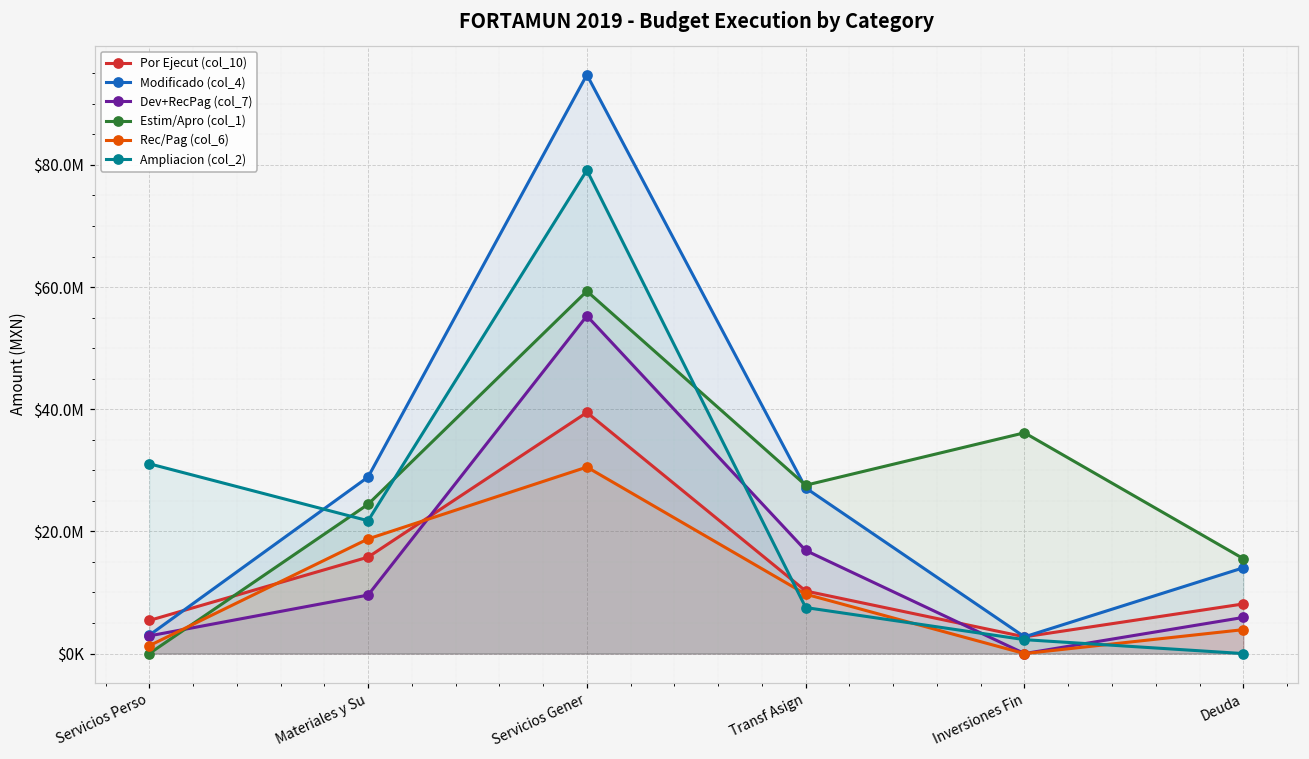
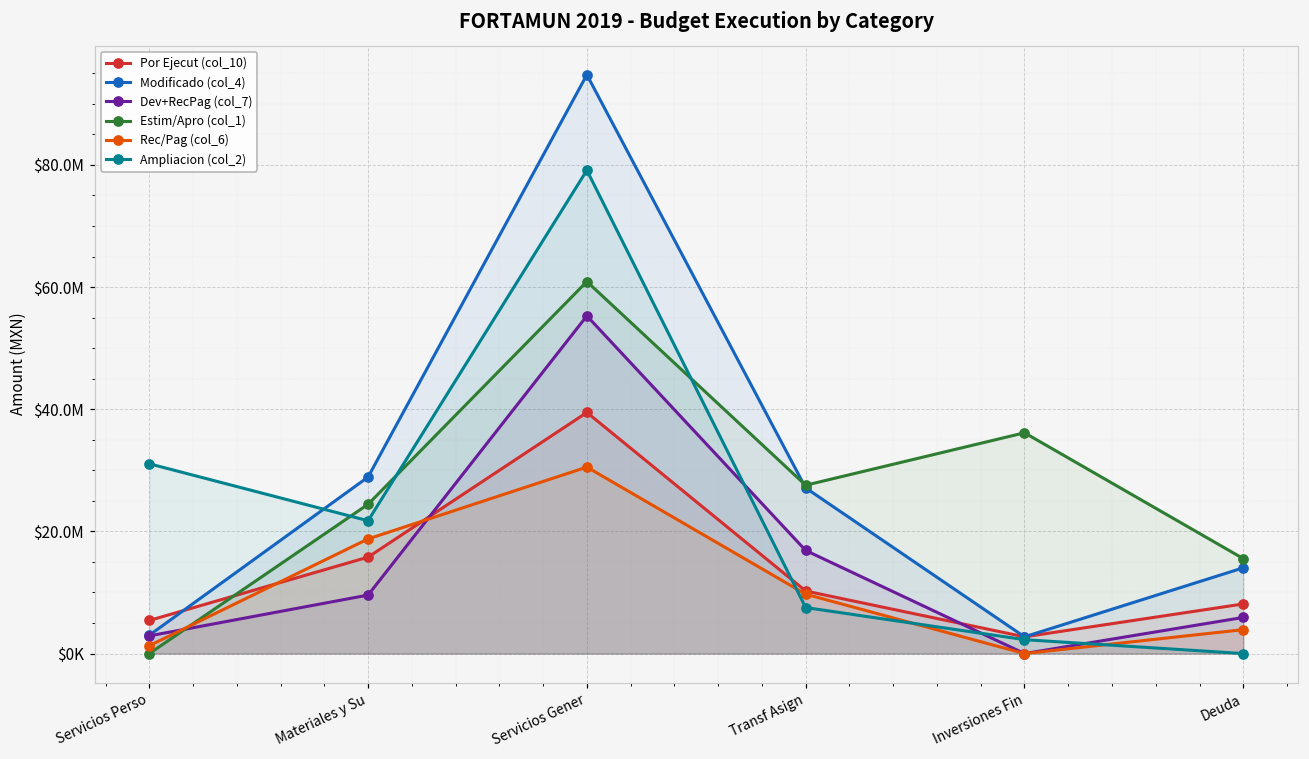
  {
    "Por Ejecut (col_10)": {
      "Servicios Perso": "$5000000",
      "Materiales y Su": "$16000000",
      "Servicios Gener": "$39000000",
      "Transf Asign": "$10000000",
      "Deuda": "$8000000"
    },
    "Modificado (col_4)": {
      "Materiales y Su": "$29000000",
      "Servicios Gener": "$95000000",
      "Deuda": "$14000000"
    },
    "Dev+RecPag (col_7)": {
      "Materiales y Su": "$10000000",
      "Servicios Gener": "$55000000",
      "Transf Asign": "$17000000",
      "Deuda": "$6000000"
    },
    "Estim/Apro (col_1)": {
      "Servicios Perso": "$0",
      "Materiales y Su": "$24000000",
-     "Servicios Gener": "$59000000",
+     "Servicios Gener": "$61000000",
      "Inversiones Fin": "$36000000",
      "Deuda": "$16000000"
    },
    "Rec/Pag (col_6)": {
      "Servicios Perso": "$1000000",
      "Materiales y Su": "$19000000",
      "Servicios Gener": "$31000000",
      "Transf Asign": "$10000000",
      "Deuda": "$4000000"
    },
    "Ampliacion (col_2)": {
      "Servicios Perso": "$31000000",
      "Materiales y Su": "$22000000",
      "Servicios Gener": "$79000000",
      "Transf Asign": "$8000000",
      "Inversiones Fin": "$2000000",
      "Deuda": "$0"
    }
  }
